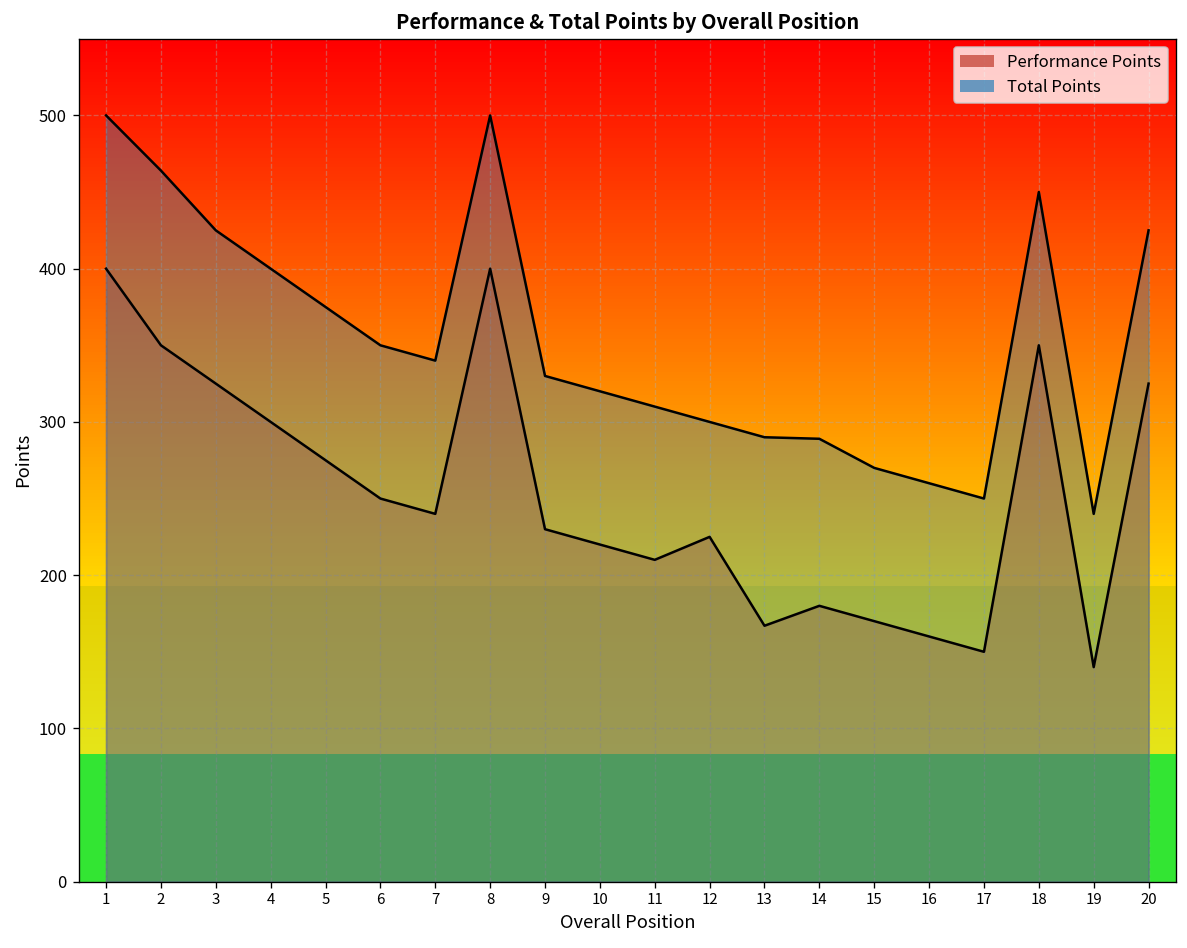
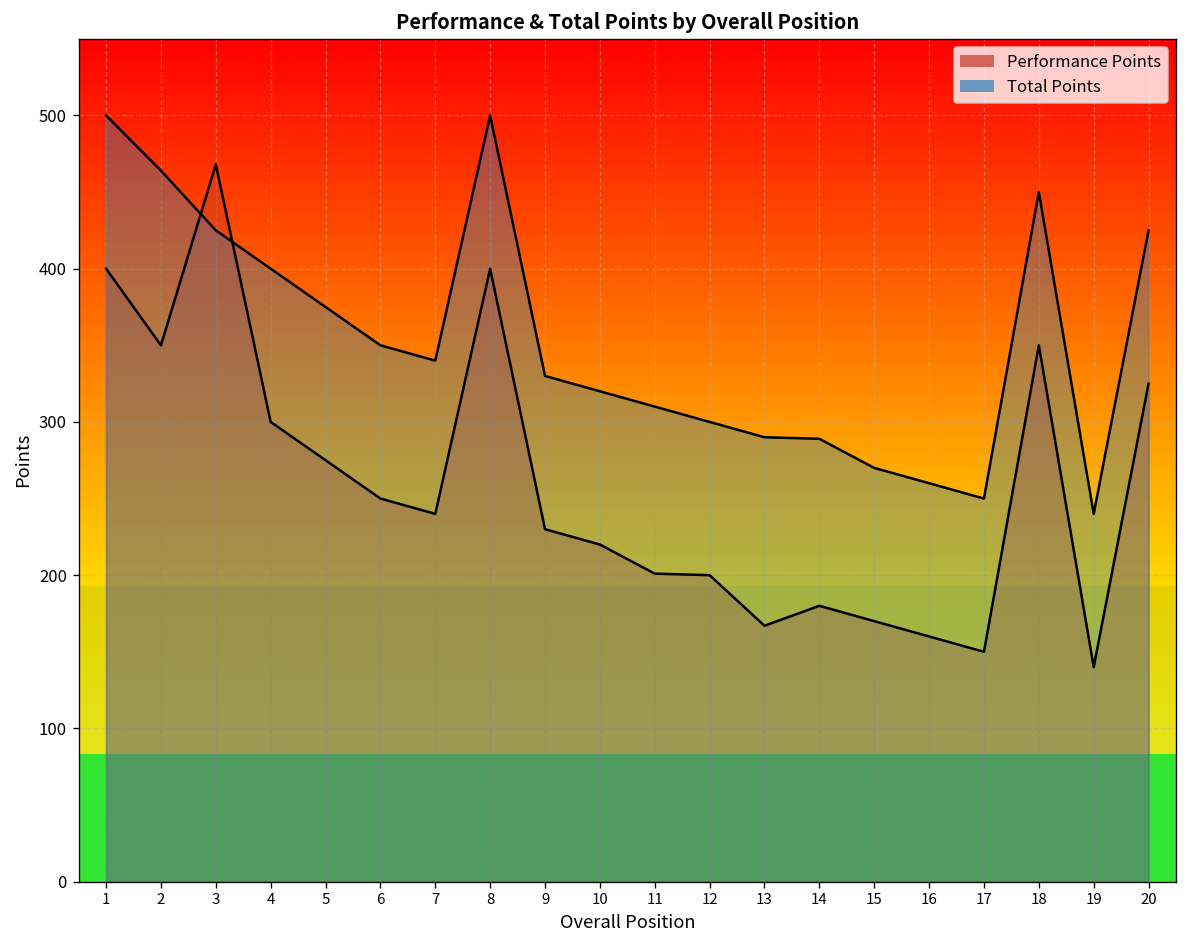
  {
    "Performance Points": {
      "1": 400,
      "2": 350,
-     "3": 325,
+     "3": 468,
      "4": 300,
      "5": 275,
      "6": 250,
      "7": 240,
      "8": 400,
      "9": 230,
      "10": 220,
-     "11": 210,
-     "12": 225,
+     "11": 201,
+     "12": 200,
      "13": 167,
      "14": 180,
      "15": 170,
      "16": 160,
      "17": 150,
      "18": 350,
      "19": 140,
      "20": 325
    },
    "Total Points": {
      "1": 500,
      "2": 464,
      "3": 425,
      "4": 400,
      "5": 375,
      "6": 350,
      "7": 340,
      "8": 500,
      "9": 330,
      "10": 320,
      "11": 310,
      "12": 300,
      "13": 290,
      "14": 289,
      "15": 270,
      "16": 260,
      "17": 250,
      "18": 450,
      "19": 240,
      "20": 425
    }
  }
